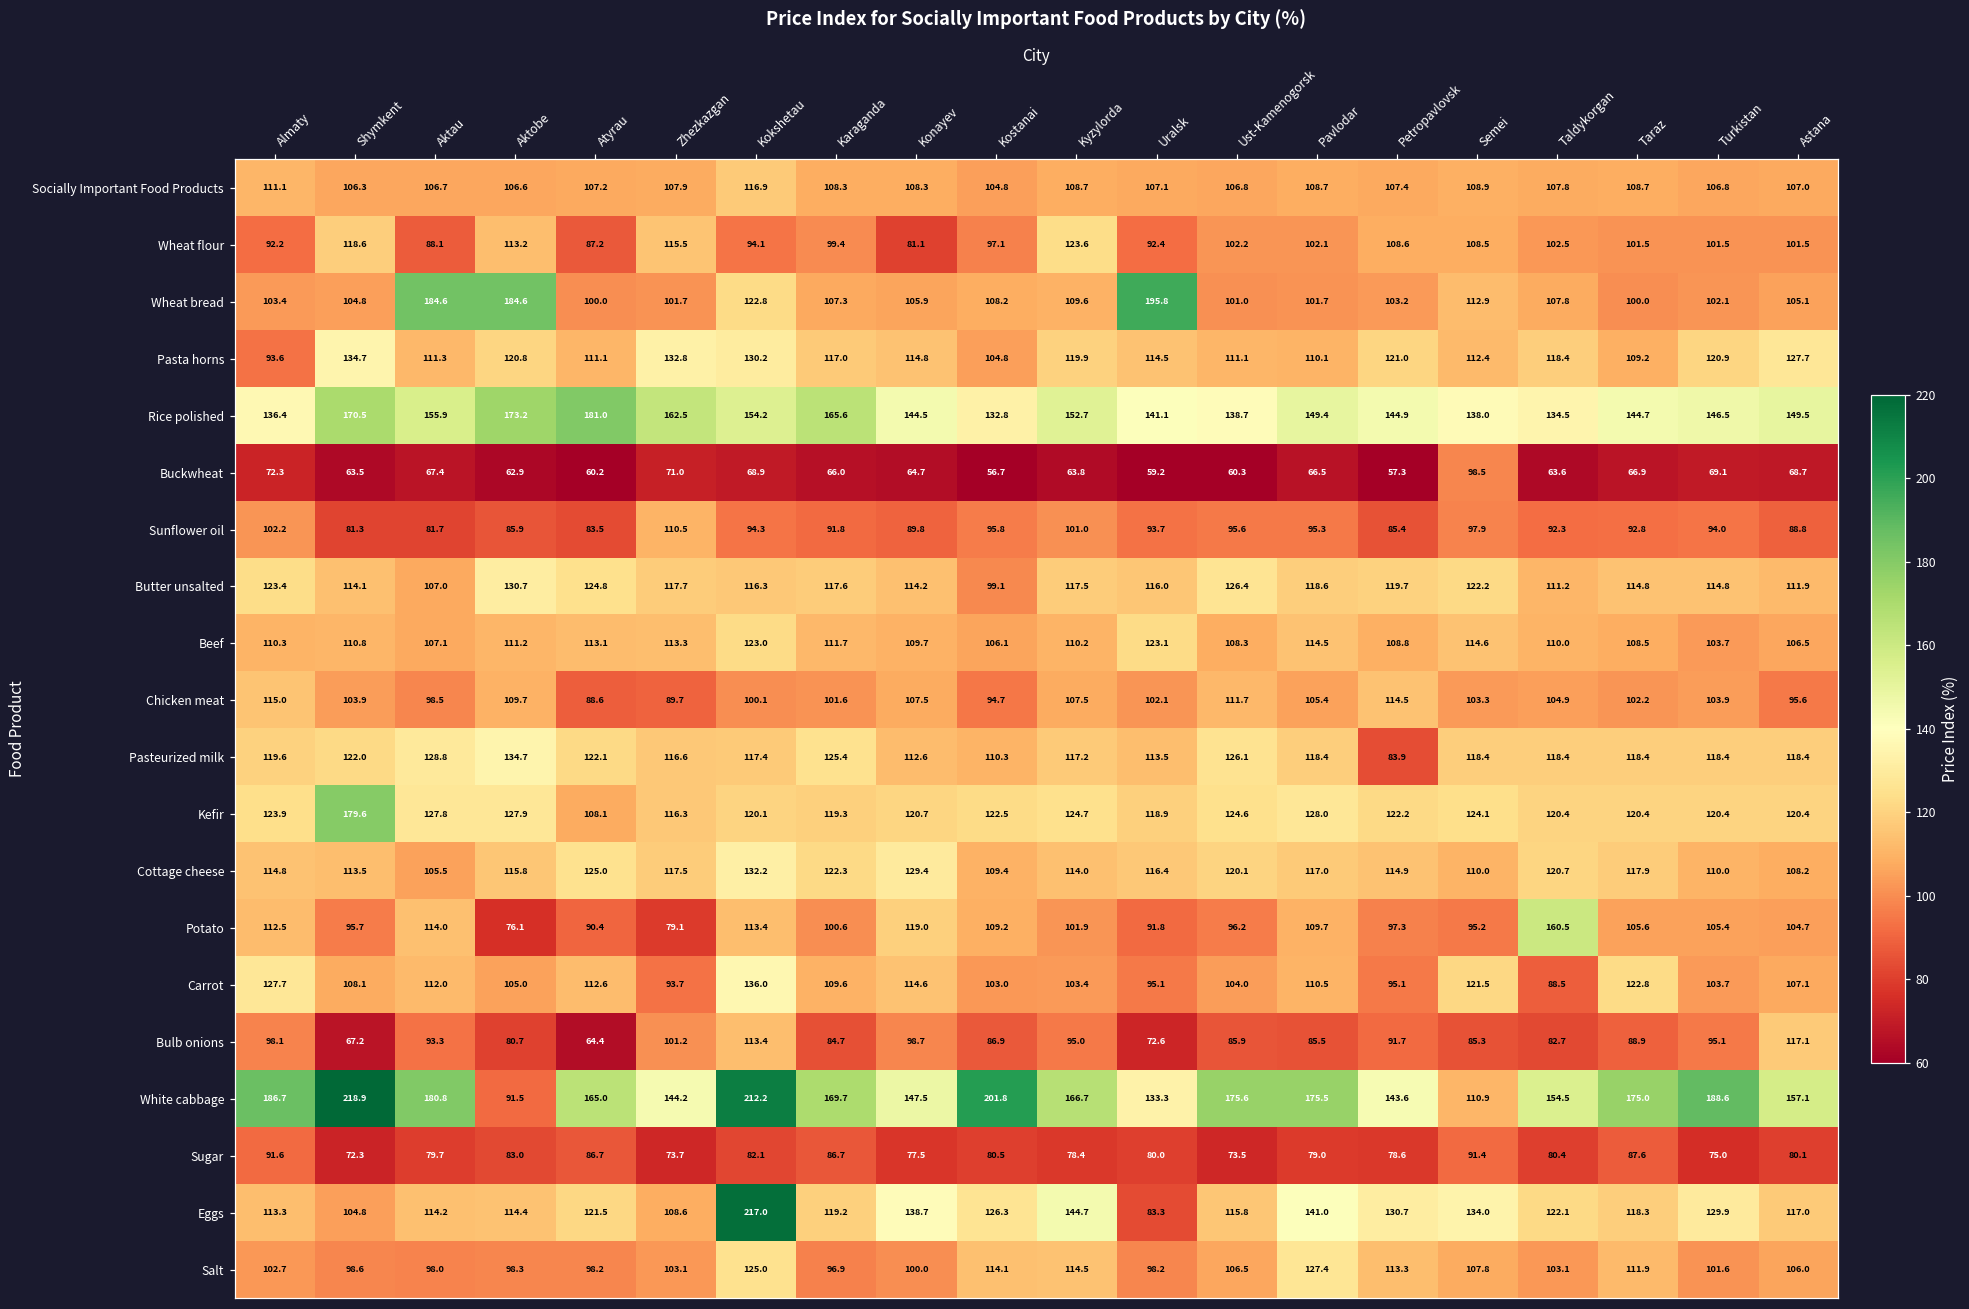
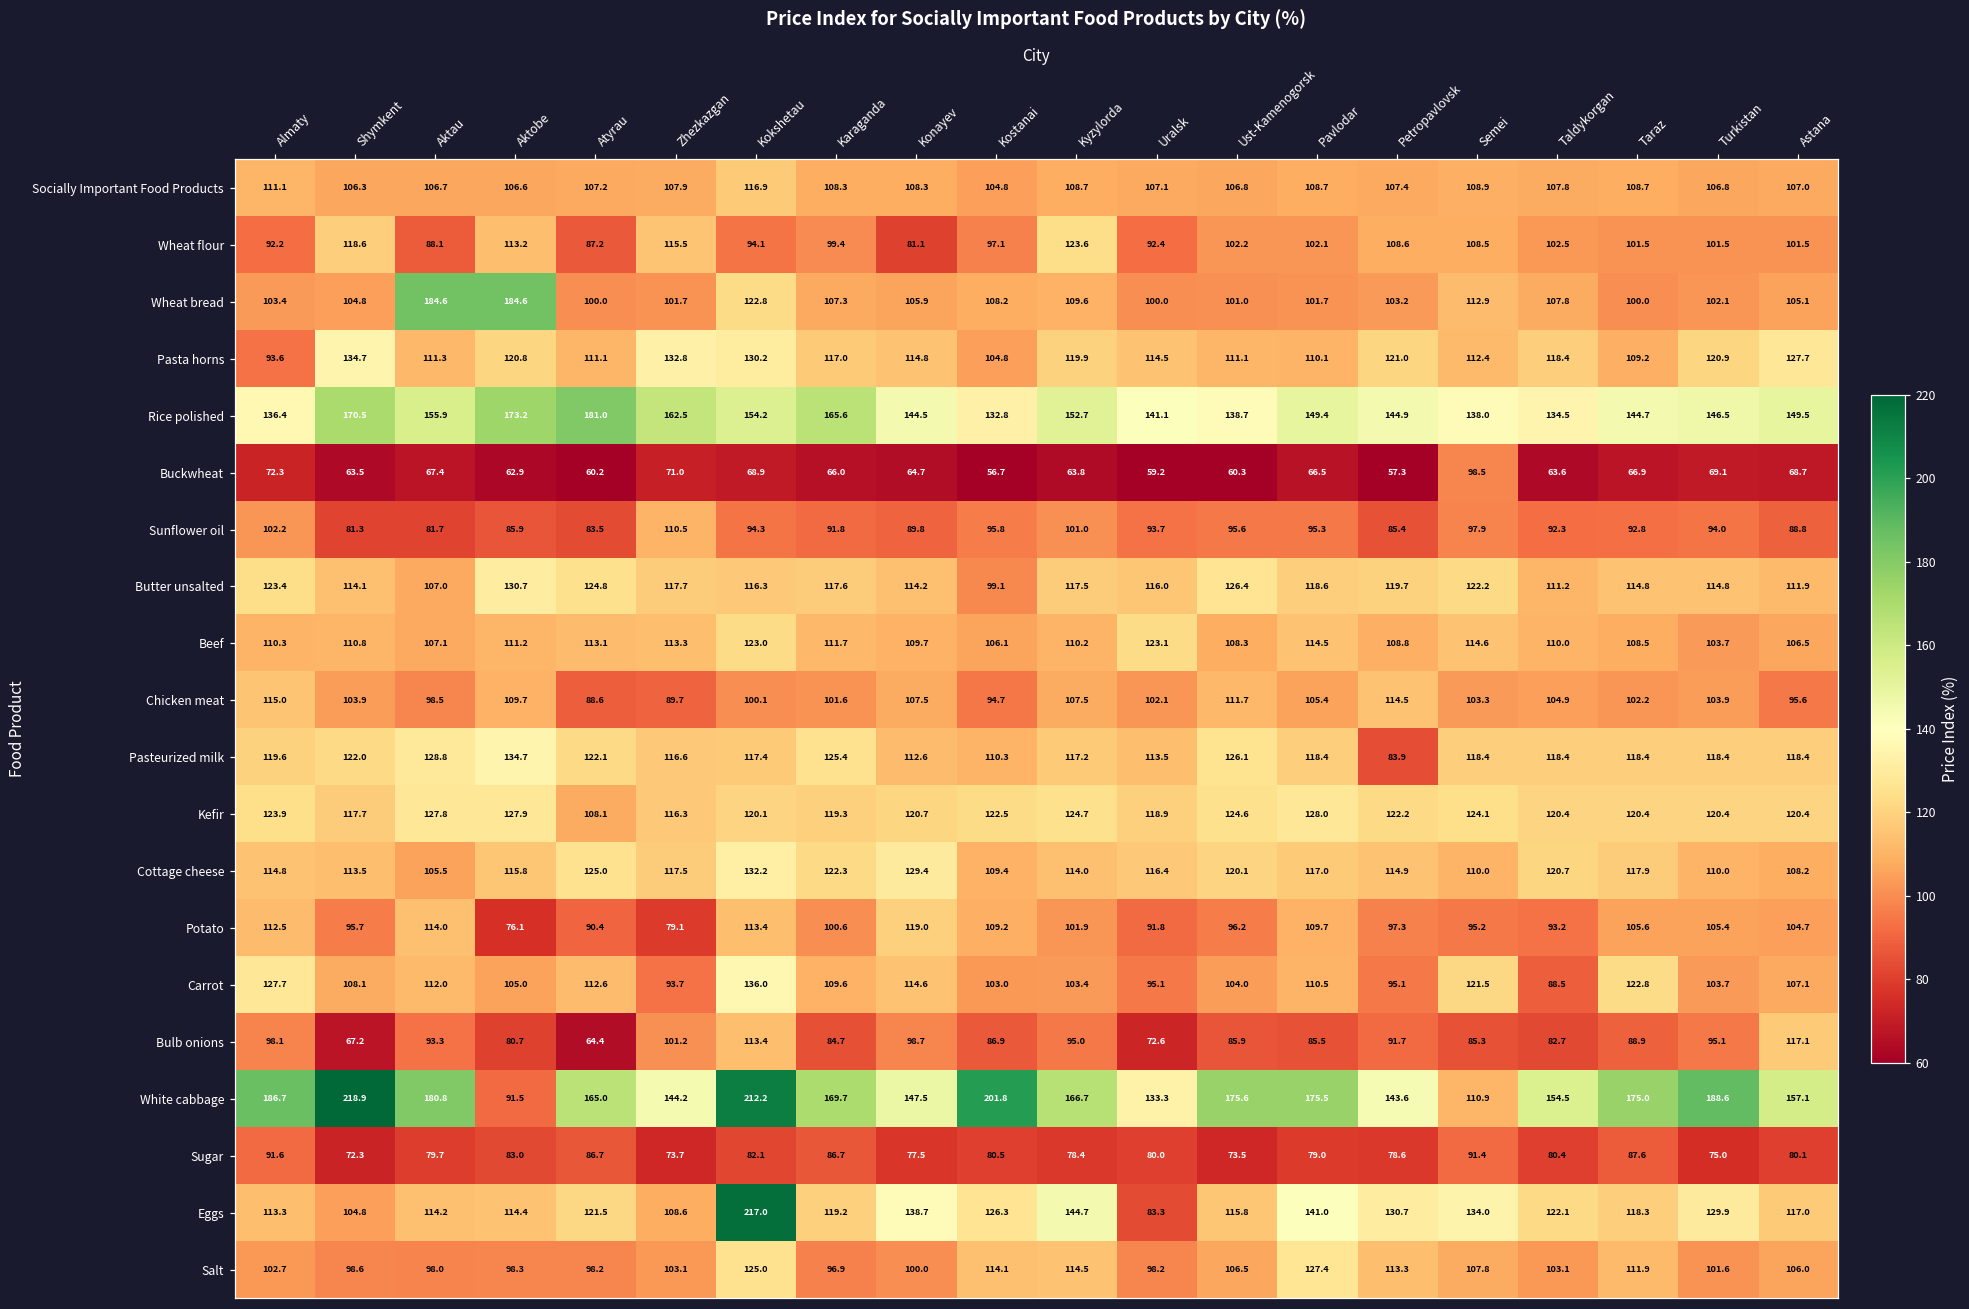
  {
    "Wheat bread": {
      "Almaty": 103.4,
      "Shymkent": 104.8,
      "Aktau": 184.6,
      "Aktobe": 184.6,
      "Atyrau": 100.0,
      "Zhezkazgan": 101.7,
      "Kokshetau": 122.8,
      "Karaganda": 107.3,
      "Konayev": 105.9,
      "Kostanai": 108.2,
      "Kyzylorda": 109.6,
-     "Uralsk": 195.8,
+     "Uralsk": 100.0,
      "Ust-Kamenogorsk": 101.0,
      "Pavlodar": 101.7,
      "Petropavlovsk": 103.2,
      "Semei": 112.9,
      "Taldykorgan": 107.8,
      "Taraz": 100.0,
      "Turkistan": 102.1,
      "Astana": 105.1
    },
    "Kefir": {
      "Almaty": 123.9,
-     "Shymkent": 179.6,
+     "Shymkent": 117.7,
      "Aktau": 127.8,
      "Aktobe": 127.9,
      "Atyrau": 108.1,
      "Zhezkazgan": 116.3,
      "Kokshetau": 120.1,
      "Karaganda": 119.3,
      "Konayev": 120.7,
      "Kostanai": 122.5,
      "Kyzylorda": 124.7,
      "Uralsk": 118.9,
      "Ust-Kamenogorsk": 124.6,
      "Pavlodar": 128.0,
      "Petropavlovsk": 122.2,
      "Semei": 124.1,
      "Taldykorgan": 120.4,
      "Taraz": 120.4,
      "Turkistan": 120.4,
      "Astana": 120.4
    },
    "Potato": {
      "Almaty": 112.5,
      "Shymkent": 95.7,
      "Aktau": 114.0,
      "Aktobe": 76.1,
      "Atyrau": 90.4,
      "Zhezkazgan": 79.1,
      "Kokshetau": 113.4,
      "Karaganda": 100.6,
      "Konayev": 119.0,
      "Kostanai": 109.2,
      "Kyzylorda": 101.9,
      "Uralsk": 91.8,
      "Ust-Kamenogorsk": 96.2,
      "Pavlodar": 109.7,
      "Petropavlovsk": 97.3,
      "Semei": 95.2,
-     "Taldykorgan": 160.5,
+     "Taldykorgan": 93.2,
      "Taraz": 105.6,
      "Turkistan": 105.4,
      "Astana": 104.7
    }
  }
